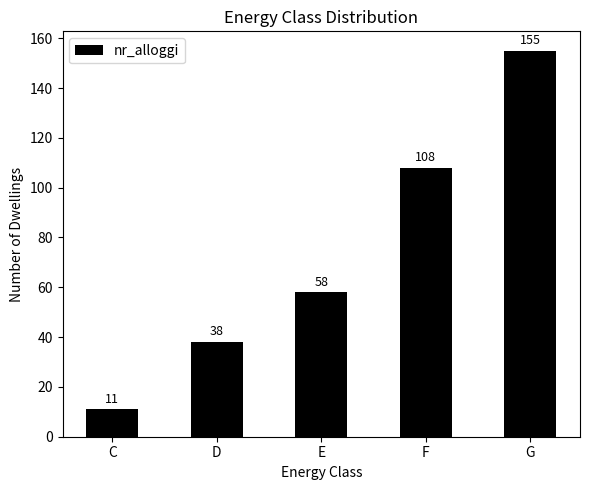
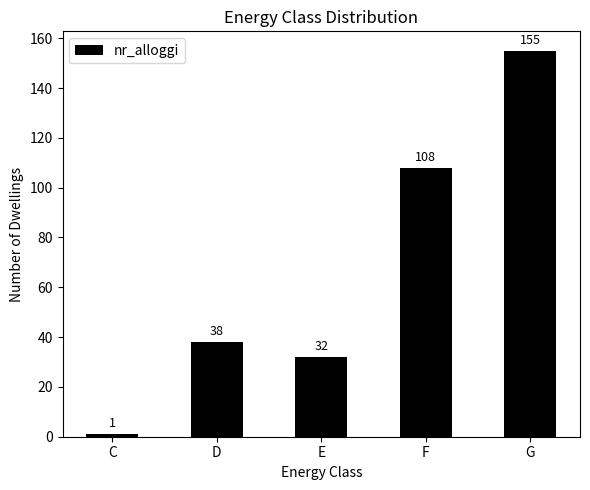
  {
-   "C": 11,
+   "C": 1,
    "D": 38,
-   "E": 58,
+   "E": 32,
    "F": 108,
    "G": 155
  }
